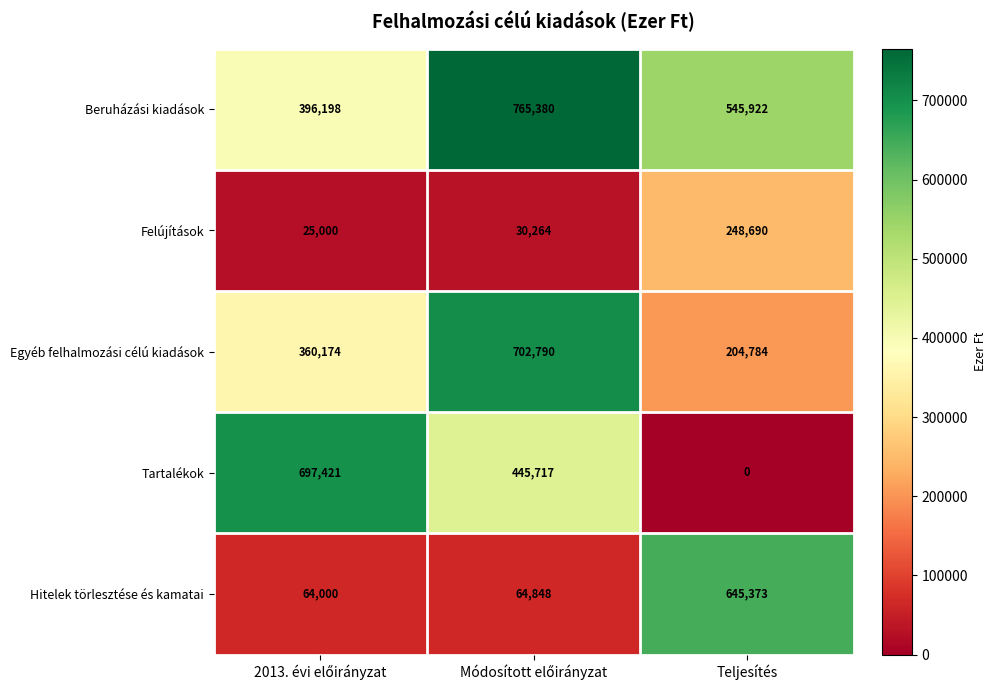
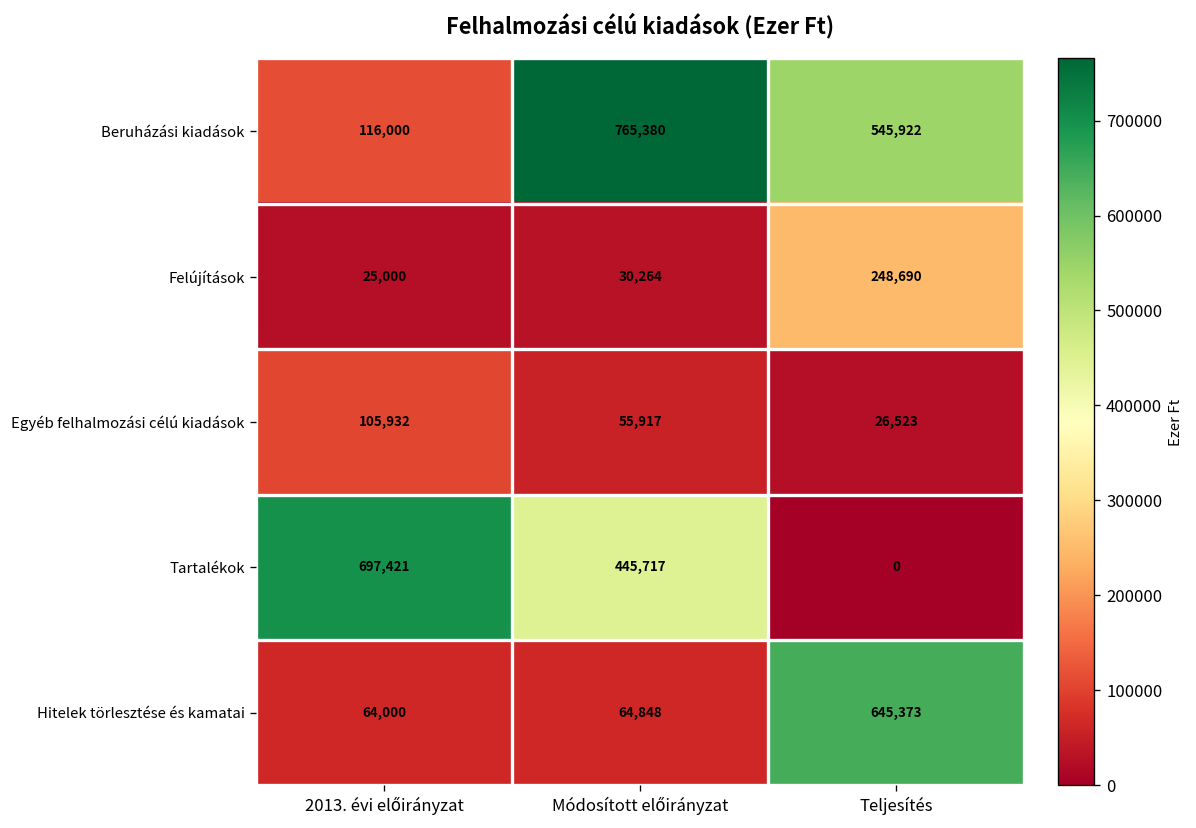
  {
    "Beruházási kiadások": {
-     "2013. évi előirányzat": "396,198",
+     "2013. évi előirányzat": "116,000",
      "Módosított előirányzat": "765,380",
      "Teljesítés": "545,922"
    },
    "Felújítások": {
      "2013. évi előirányzat": "25,000",
      "Módosított előirányzat": "30,264",
      "Teljesítés": "248,690"
    },
    "Egyéb felhalmozási célú kiadások": {
-     "2013. évi előirányzat": "360,174",
-     "Módosított előirányzat": "702,790",
-     "Teljesítés": "204,784"
+     "2013. évi előirányzat": "105,932",
+     "Módosított előirányzat": "55,917",
+     "Teljesítés": "26,523"
    },
    "Tartalékok": {
      "2013. évi előirányzat": "697,421",
      "Módosított előirányzat": "445,717",
      "Teljesítés": "0"
    },
    "Hitelek törlesztése és kamatai": {
      "2013. évi előirányzat": "64,000",
      "Módosított előirányzat": "64,848",
      "Teljesítés": "645,373"
    }
  }
